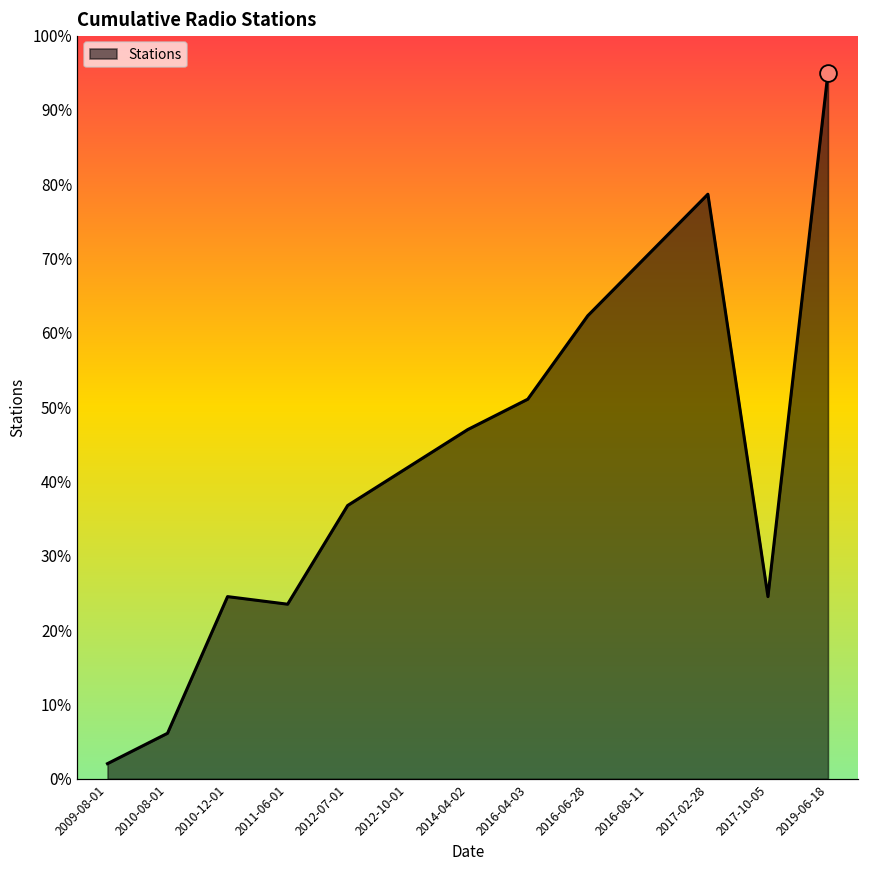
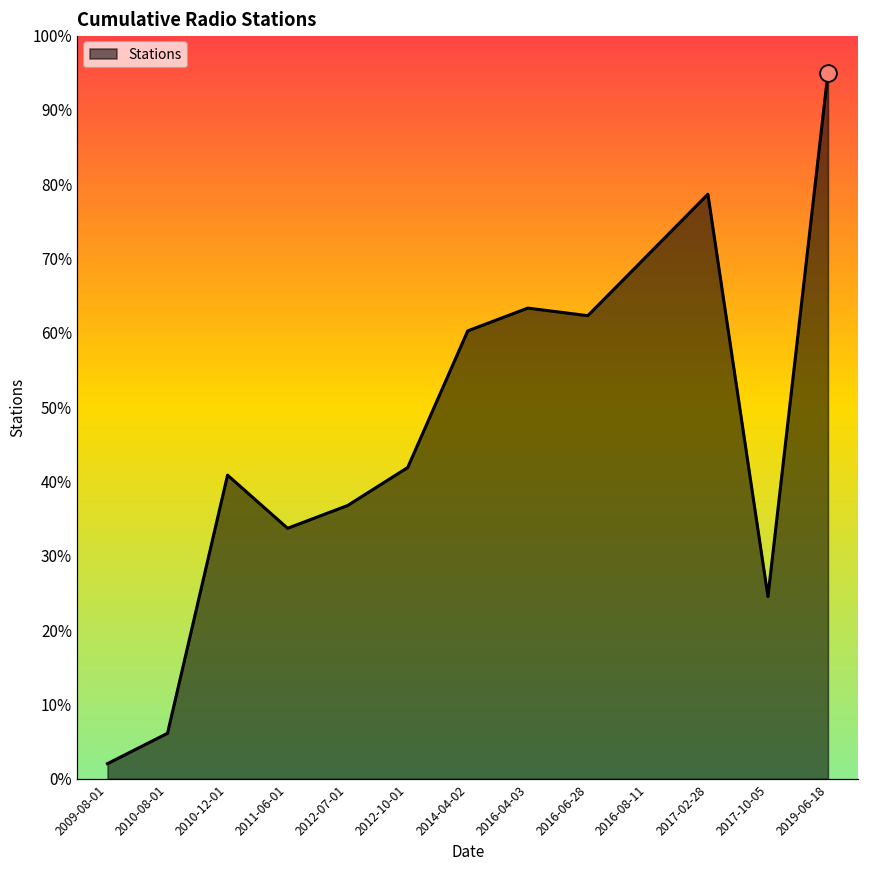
  {
    "Stations": {
      "2009-08-01": "2%",
      "2010-08-01": "6%",
-     "2010-12-01": "25%",
-     "2011-06-01": "23%",
+     "2010-12-01": "41%",
+     "2011-06-01": "34%",
      "2012-07-01": "37%",
      "2012-10-01": "42%",
-     "2014-04-02": "47%",
-     "2016-04-03": "51%",
+     "2014-04-02": "60%",
+     "2016-04-03": "63%",
      "2016-06-28": "62%",
      "2016-08-11": "70%",
      "2017-02-28": "79%",
      "2017-10-05": "25%"
    }
  }
